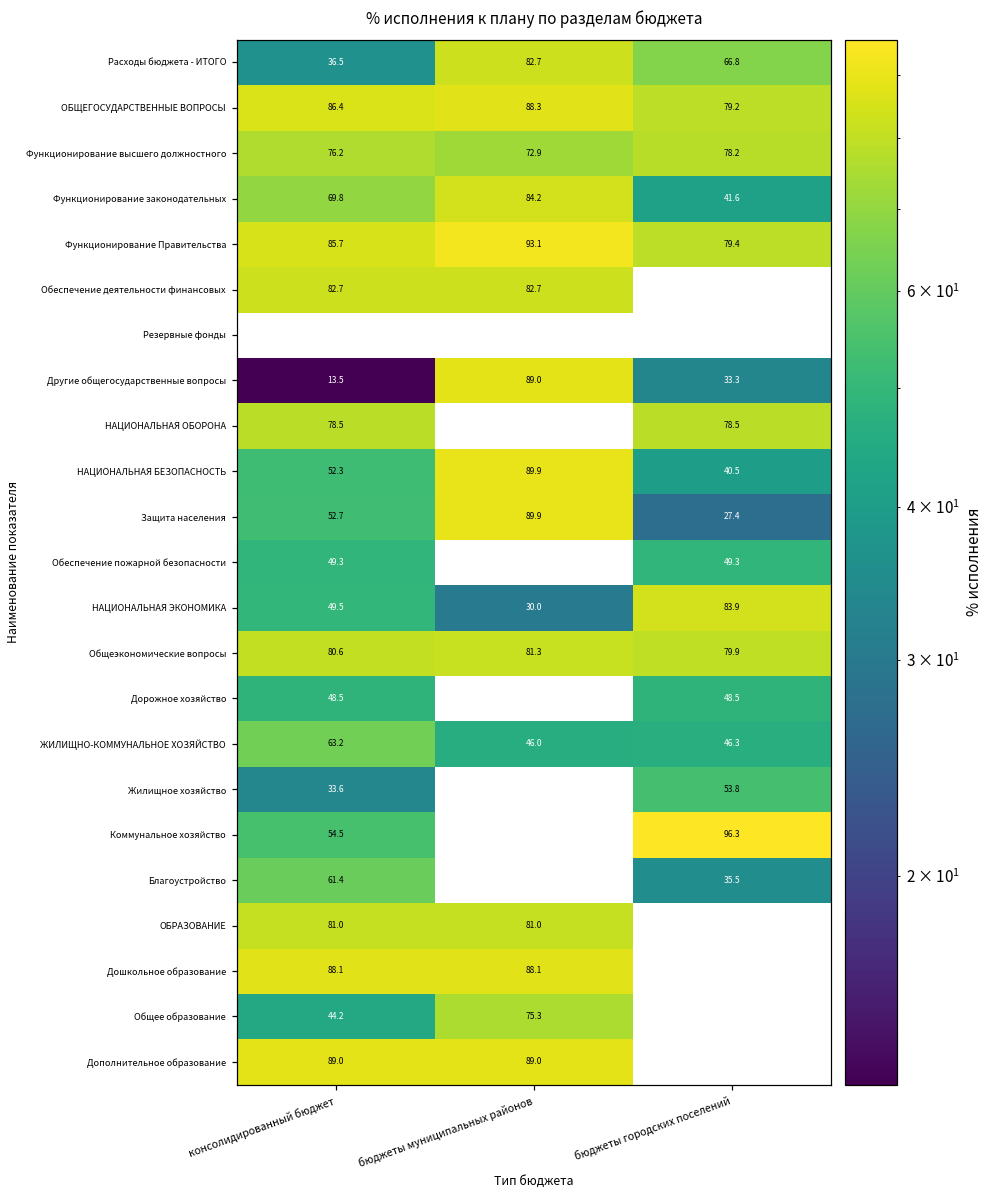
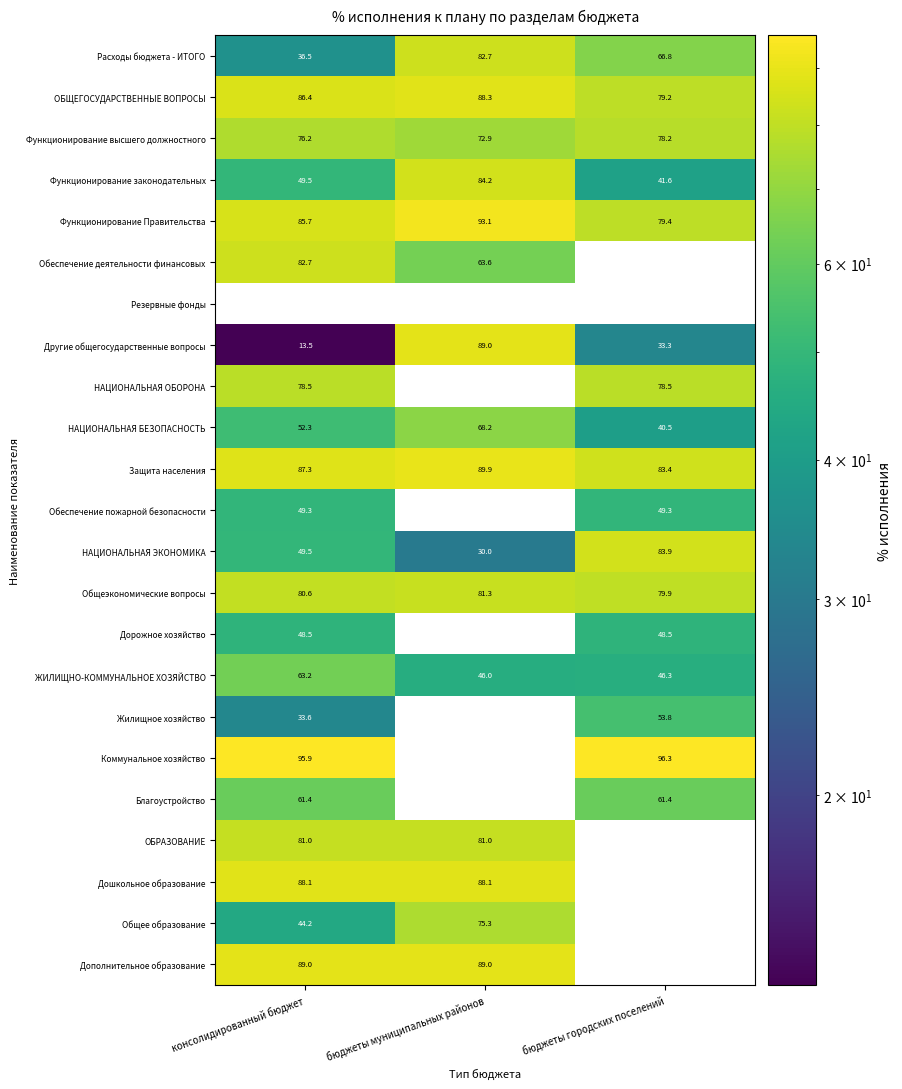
  {
    "Расходы бюджета - ИТОГО": {
      "консолидированный бюджет": 36.5,
      "бюджеты муниципальных районов": 82.7,
      "бюджеты городских поселений": 66.8
    },
    "ОБЩЕГОСУДАРСТВЕННЫЕ ВОПРОСЫ": {
      "консолидированный бюджет": 86.4,
      "бюджеты муниципальных районов": 88.3,
      "бюджеты городских поселений": 79.2
    },
    "Функционирование высшего должностного": {
      "консолидированный бюджет": 76.2,
      "бюджеты муниципальных районов": 72.9,
      "бюджеты городских поселений": 78.2
    },
    "Функционирование законодательных": {
-     "консолидированный бюджет": 69.8,
+     "консолидированный бюджет": 49.5,
      "бюджеты муниципальных районов": 84.2,
      "бюджеты городских поселений": 41.6
    },
    "Функционирование Правительства": {
      "консолидированный бюджет": 85.7,
      "бюджеты муниципальных районов": 93.1,
      "бюджеты городских поселений": 79.4
    },
    "Обеспечение деятельности финансовых": {
      "консолидированный бюджет": 82.7,
-     "бюджеты муниципальных районов": 82.7
+     "бюджеты муниципальных районов": 63.6
    },
    "Другие общегосударственные вопросы": {
      "консолидированный бюджет": 13.5,
      "бюджеты муниципальных районов": 89.0,
      "бюджеты городских поселений": 33.3
    },
    "НАЦИОНАЛЬНАЯ ОБОРОНА": {
      "консолидированный бюджет": 78.5,
      "бюджеты городских поселений": 78.5
    },
    "НАЦИОНАЛЬНАЯ БЕЗОПАСНОСТЬ": {
      "консолидированный бюджет": 52.3,
-     "бюджеты муниципальных районов": 89.9,
+     "бюджеты муниципальных районов": 68.2,
      "бюджеты городских поселений": 40.5
    },
    "Защита населения": {
-     "консолидированный бюджет": 52.7,
+     "консолидированный бюджет": 87.3,
      "бюджеты муниципальных районов": 89.9,
-     "бюджеты городских поселений": 27.4
+     "бюджеты городских поселений": 83.4
    },
    "Обеспечение пожарной безопасности": {
      "консолидированный бюджет": 49.3,
      "бюджеты городских поселений": 49.3
    },
    "НАЦИОНАЛЬНАЯ ЭКОНОМИКА": {
      "консолидированный бюджет": 49.5,
      "бюджеты муниципальных районов": 30.0,
      "бюджеты городских поселений": 83.9
    },
    "Общеэкономические вопросы": {
      "консолидированный бюджет": 80.6,
      "бюджеты муниципальных районов": 81.3,
      "бюджеты городских поселений": 79.9
    },
    "Дорожное хозяйство": {
      "консолидированный бюджет": 48.5,
      "бюджеты городских поселений": 48.5
    },
    "ЖИЛИЩНО-КОММУНАЛЬНОЕ ХОЗЯЙСТВО": {
      "консолидированный бюджет": 63.2,
      "бюджеты муниципальных районов": 46.0,
      "бюджеты городских поселений": 46.3
    },
    "Жилищное хозяйство": {
      "консолидированный бюджет": 33.6,
      "бюджеты городских поселений": 53.8
    },
    "Коммунальное хозяйство": {
-     "консолидированный бюджет": 54.5,
+     "консолидированный бюджет": 95.9,
      "бюджеты городских поселений": 96.3
    },
    "Благоустройство": {
      "консолидированный бюджет": 61.4,
-     "бюджеты городских поселений": 35.5
+     "бюджеты городских поселений": 61.4
    },
    "ОБРАЗОВАНИЕ": {
      "консолидированный бюджет": 81.0,
      "бюджеты муниципальных районов": 81.0
    },
    "Дошкольное образование": {
      "консолидированный бюджет": 88.1,
      "бюджеты муниципальных районов": 88.1
    },
    "Общее образование": {
      "консолидированный бюджет": 44.2,
      "бюджеты муниципальных районов": 75.3
    },
    "Дополнительное образование": {
      "консолидированный бюджет": 89.0,
      "бюджеты муниципальных районов": 89.0
    }
  }
